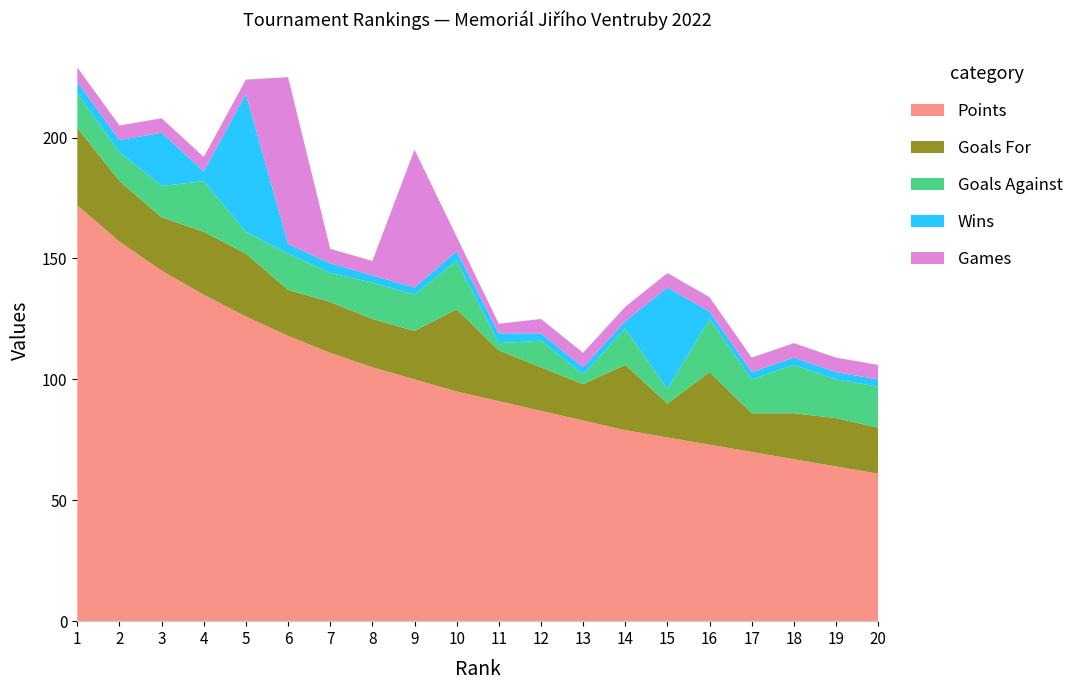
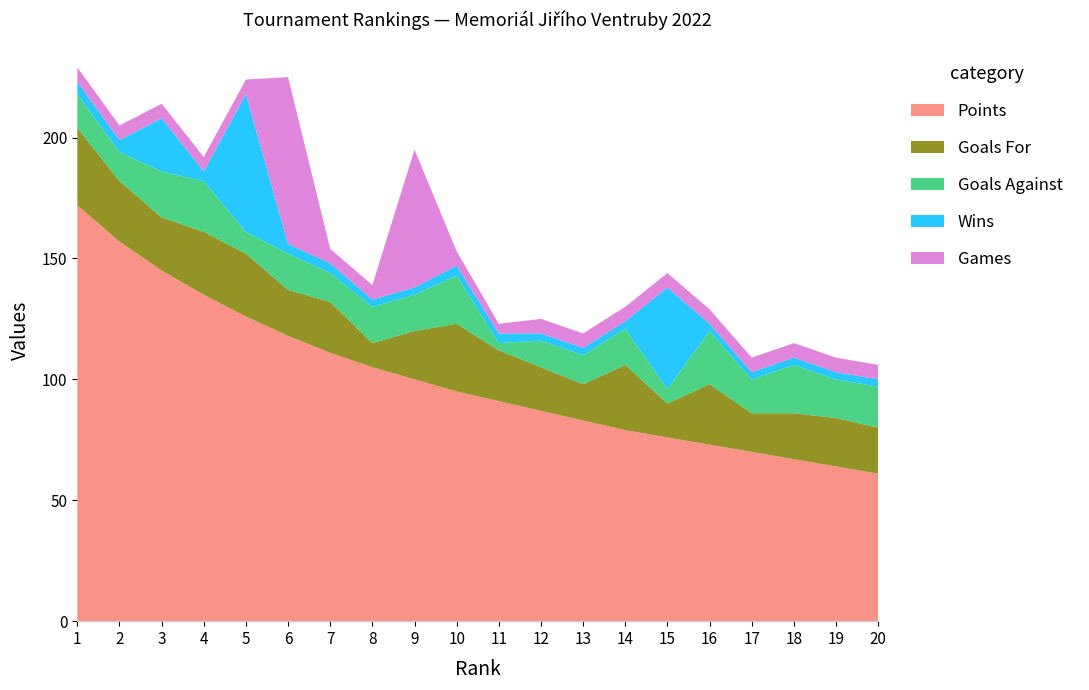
  {
    "Points": {
      "1": 172,
      "2": 157,
      "3": 145,
      "4": 135,
      "5": 126,
      "6": 118,
      "7": 111,
      "8": 105,
      "9": 100,
      "10": 95,
      "11": 91,
      "12": 87,
      "13": 83,
      "14": 79,
      "15": 76,
      "16": 73,
      "17": 70,
      "18": 67,
      "19": 64,
      "20": 61
    },
    "Goals For": {
      "1": 32,
      "2": 25,
      "3": 22,
      "4": 26,
      "5": 26,
      "6": 19,
      "7": 21,
-     "8": 20,
+     "8": 10,
      "9": 20,
-     "10": 34,
+     "10": 28,
      "11": 21,
      "12": 18,
      "13": 15,
      "14": 27,
      "15": 14,
-     "16": 30,
+     "16": 25,
      "17": 16,
      "18": 19,
      "19": 20,
      "20": 19
    },
    "Goals Against": {
      "1": 14,
      "2": 12,
-     "3": 13,
+     "3": 19,
      "4": 21,
      "5": 9,
      "6": 15,
      "7": 12,
      "8": 15,
      "9": 15,
      "10": 20,
      "11": 3,
      "12": 11,
-     "13": 4,
+     "13": 12,
      "14": 15,
      "15": 6,
      "16": 22,
      "17": 14,
      "18": 20,
      "19": 16,
      "20": 17
    },
    "Wins": {
      "1": 5,
      "2": 5,
      "3": 22,
      "4": 4,
      "5": 57,
      "6": 4,
      "7": 4,
      "8": 3,
      "9": 3,
      "10": 4,
      "11": 4,
      "12": 3,
      "13": 3,
      "14": 3,
      "15": 42,
      "16": 3,
      "17": 3,
      "18": 3,
      "19": 3,
      "20": 3
    },
    "Games": {
      "1": 6,
      "2": 6,
      "3": 6,
      "4": 6,
      "5": 6,
      "6": 69,
      "7": 6,
      "8": 6,
      "9": 57,
      "10": 6,
      "11": 4,
      "12": 6,
      "13": 6,
      "14": 6,
      "15": 6,
      "16": 6,
      "17": 6,
      "18": 6,
      "19": 6,
      "20": 6
    }
  }
